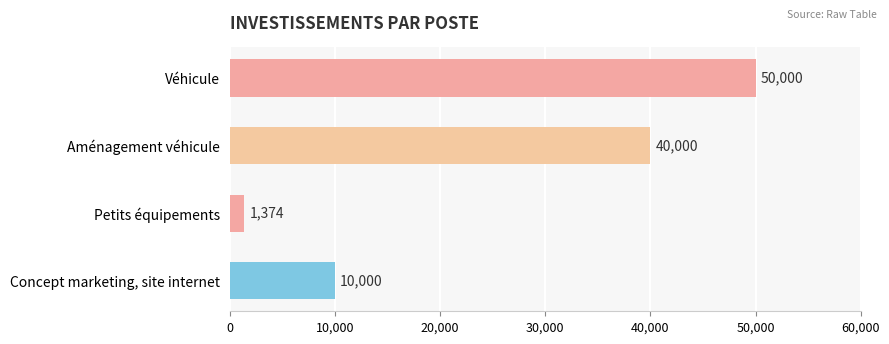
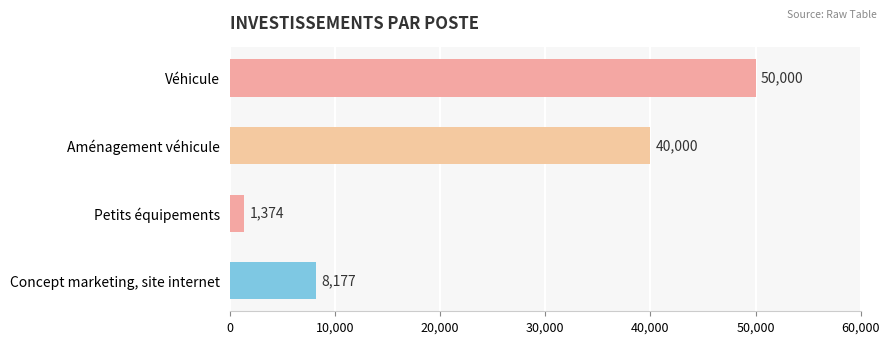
  {
    "Véhicule": "50,000",
    "Aménagement véhicule": "40,000",
    "Petits équipements": "1,374",
-   "Concept marketing, site internet": "10,000"
+   "Concept marketing, site internet": "8,177"
  }
